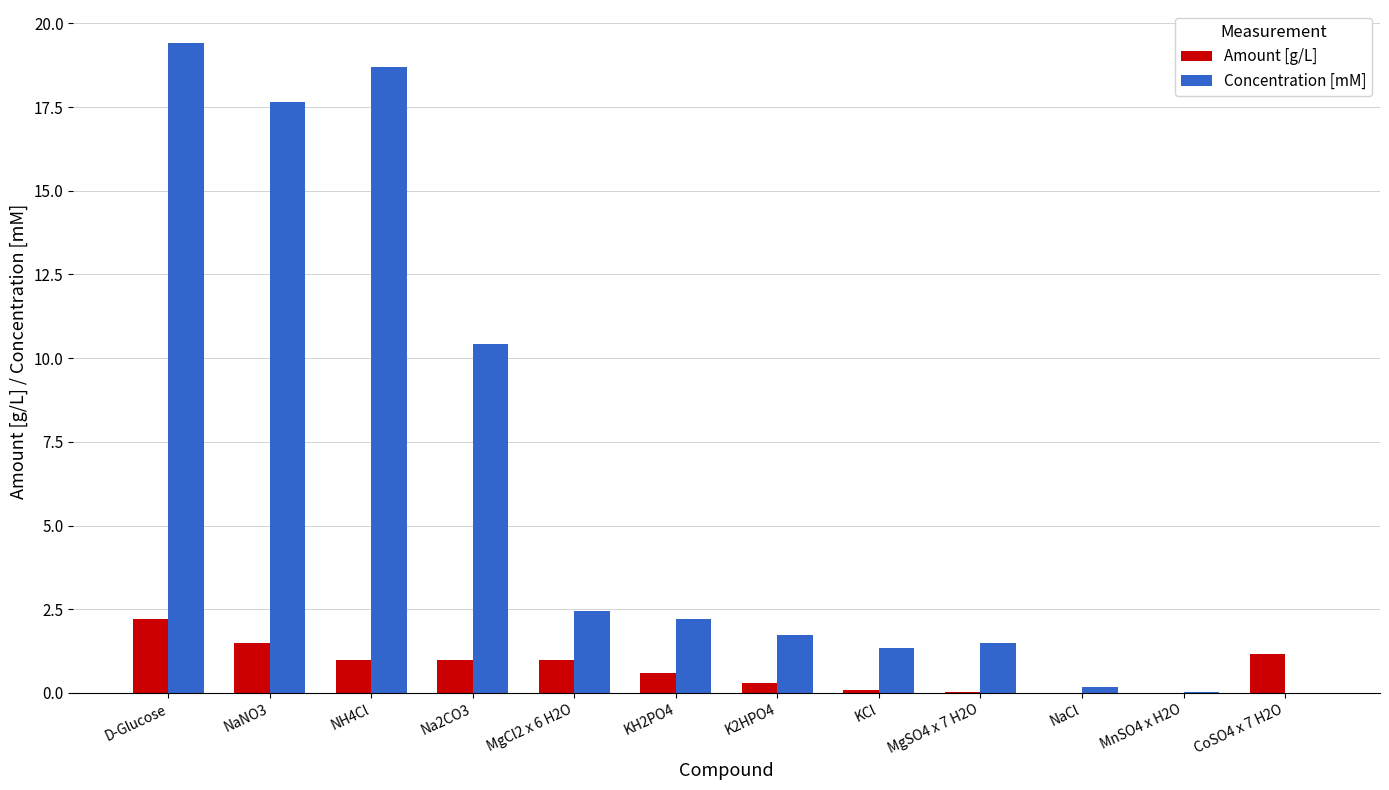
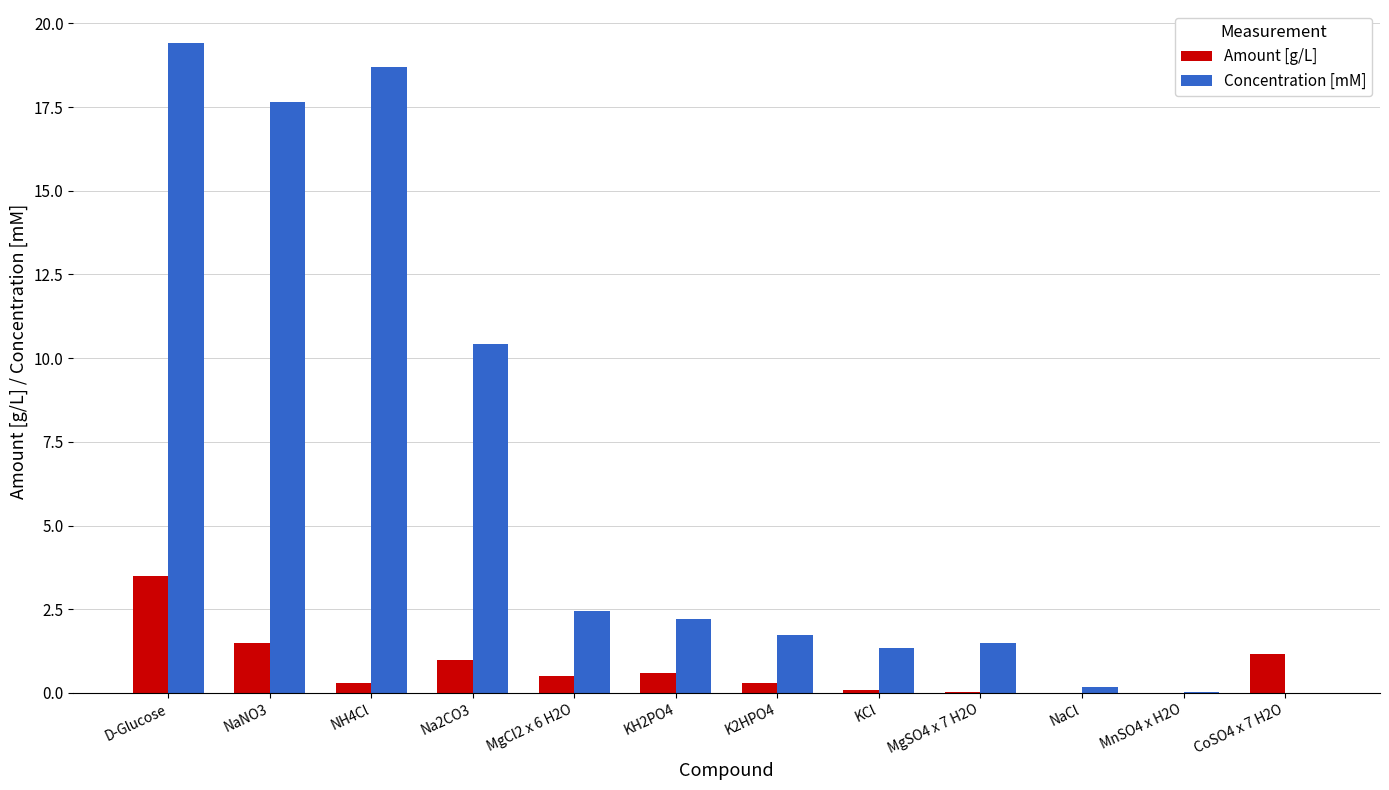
  {
    "Amount [g/L]": {
-     "D-Glucose": 2.2,
+     "D-Glucose": 3.5,
      "NaNO3": 1.5,
-     "NH4Cl": 1.0,
+     "NH4Cl": 0.3,
      "Na2CO3": 1.0,
-     "MgCl2 x 6 H2O": 1.0,
+     "MgCl2 x 6 H2O": 0.5,
      "KH2PO4": 0.6,
      "K2HPO4": 0.3,
      "KCl": 0.1,
      "CoSO4 x 7 H2O": 1.2
    },
    "Concentration [mM]": {
      "D-Glucose": 19.4,
      "NaNO3": 17.6,
      "NH4Cl": 18.7,
      "Na2CO3": 10.4,
      "MgCl2 x 6 H2O": 2.5,
      "KH2PO4": 2.2,
      "K2HPO4": 1.7,
      "KCl": 1.3,
      "MgSO4 x 7 H2O": 1.5,
      "NaCl": 0.2
    }
  }
